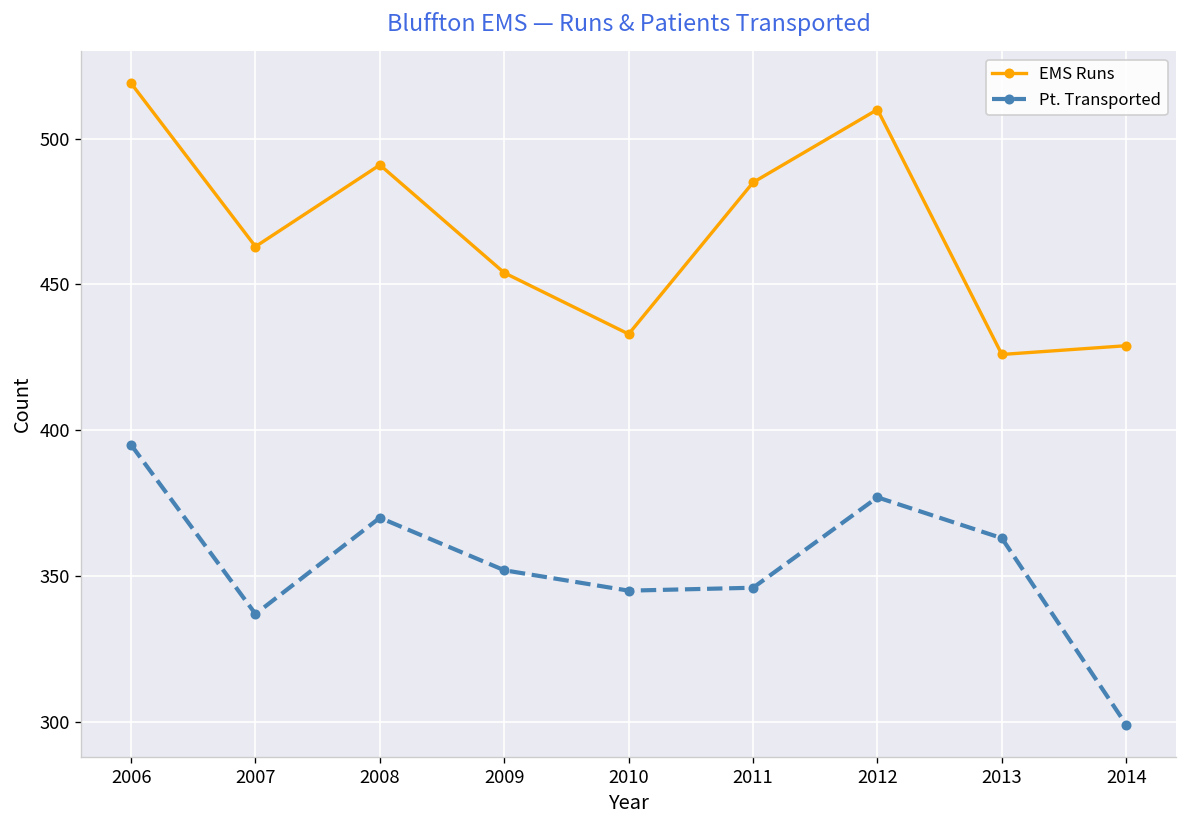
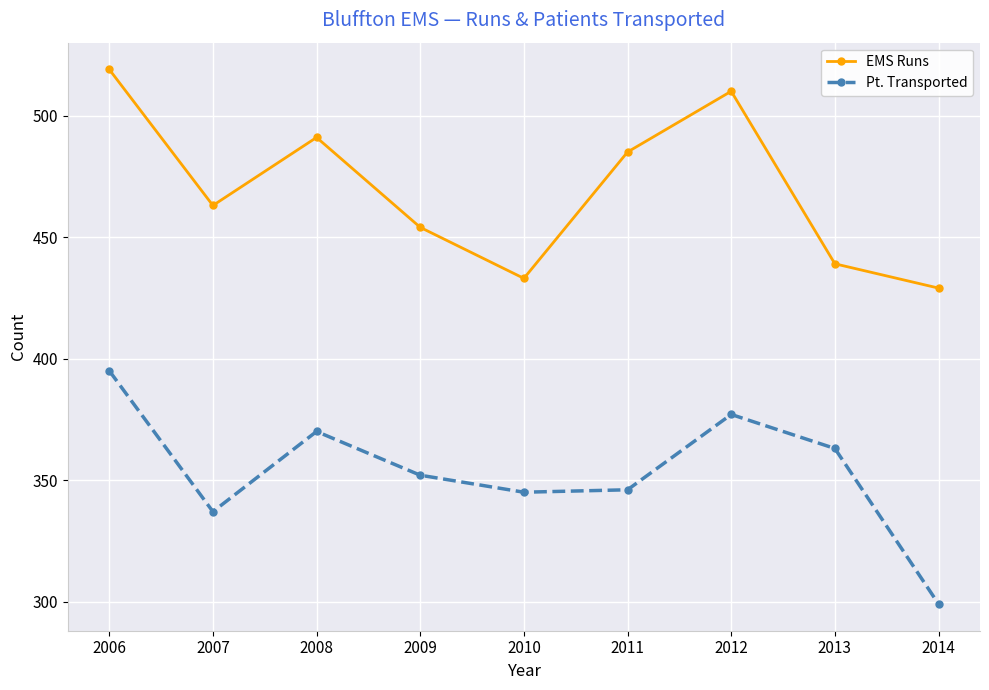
  {
    "EMS Runs": {
      "2006": 519,
      "2007": 463,
      "2008": 491,
      "2009": 454,
      "2010": 433,
      "2011": 485,
      "2012": 510,
-     "2013": 426,
+     "2013": 439,
      "2014": 429
    },
    "Pt. Transported": {
      "2006": 395,
      "2007": 337,
      "2008": 370,
      "2009": 352,
      "2010": 345,
      "2011": 346,
      "2012": 377,
      "2013": 363,
      "2014": 299
    }
  }
